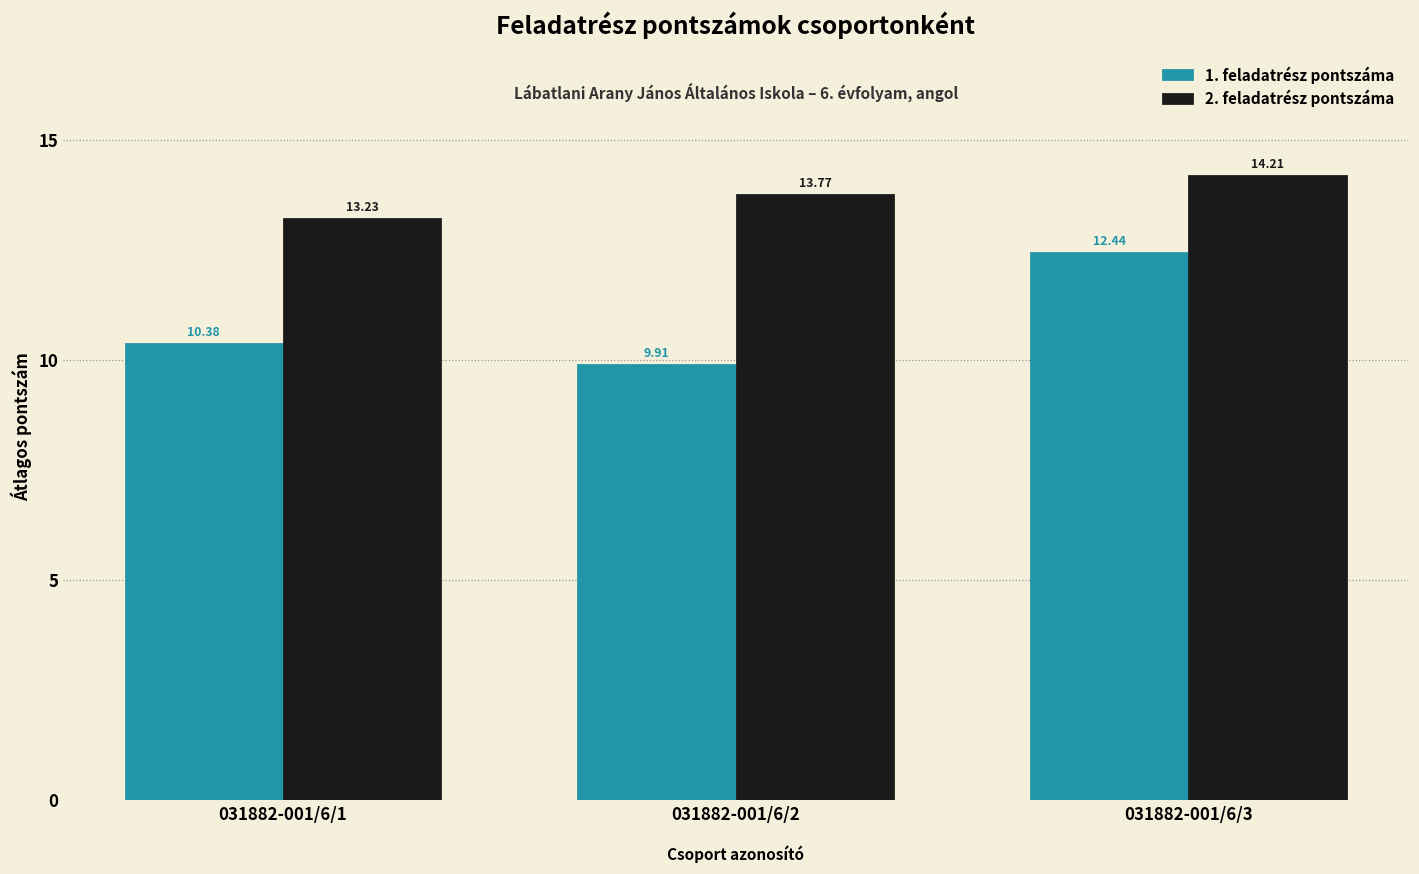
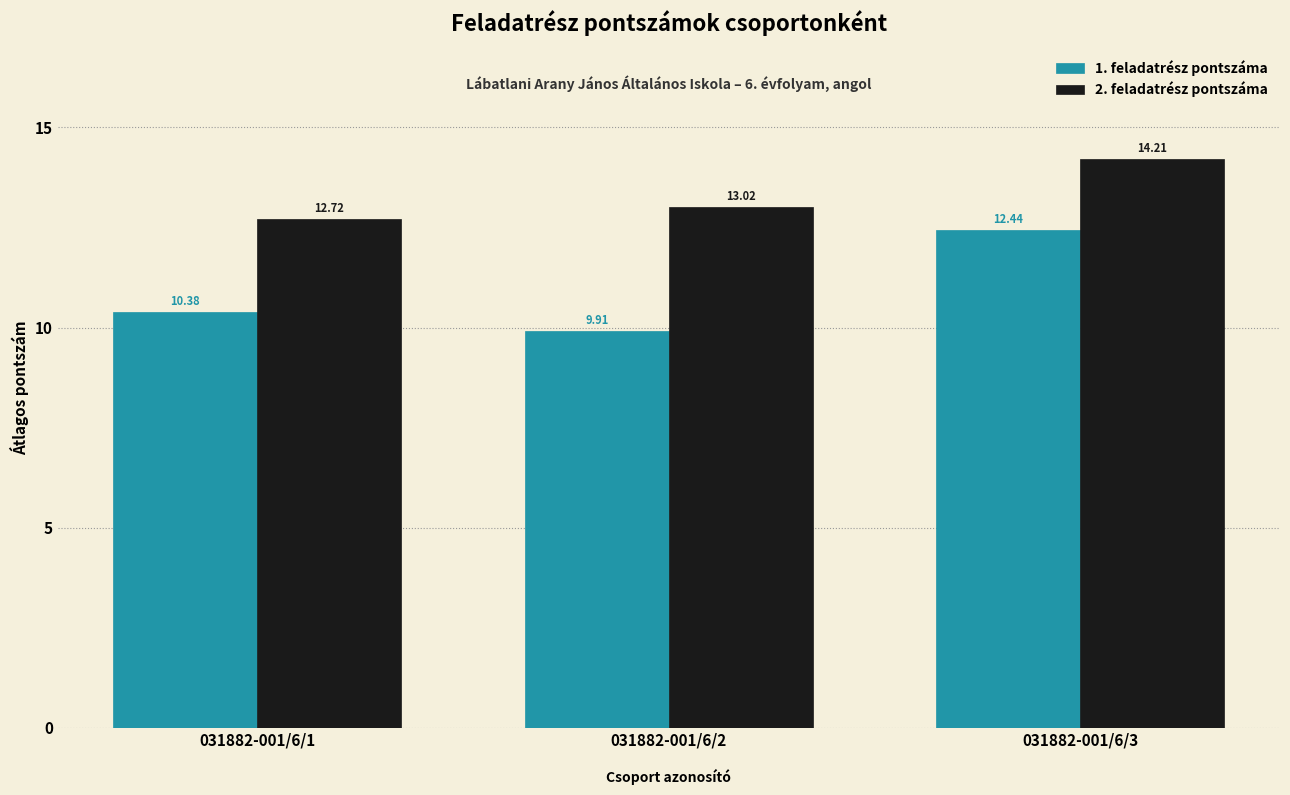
  {
    "1. feladatrész pontszáma": {
      "031882-001/6/1": 10.38,
      "031882-001/6/2": 9.91,
      "031882-001/6/3": 12.44
    },
    "2. feladatrész pontszáma": {
-     "031882-001/6/1": 13.23,
-     "031882-001/6/2": 13.77,
+     "031882-001/6/1": 12.72,
+     "031882-001/6/2": 13.02,
      "031882-001/6/3": 14.21
    }
  }
